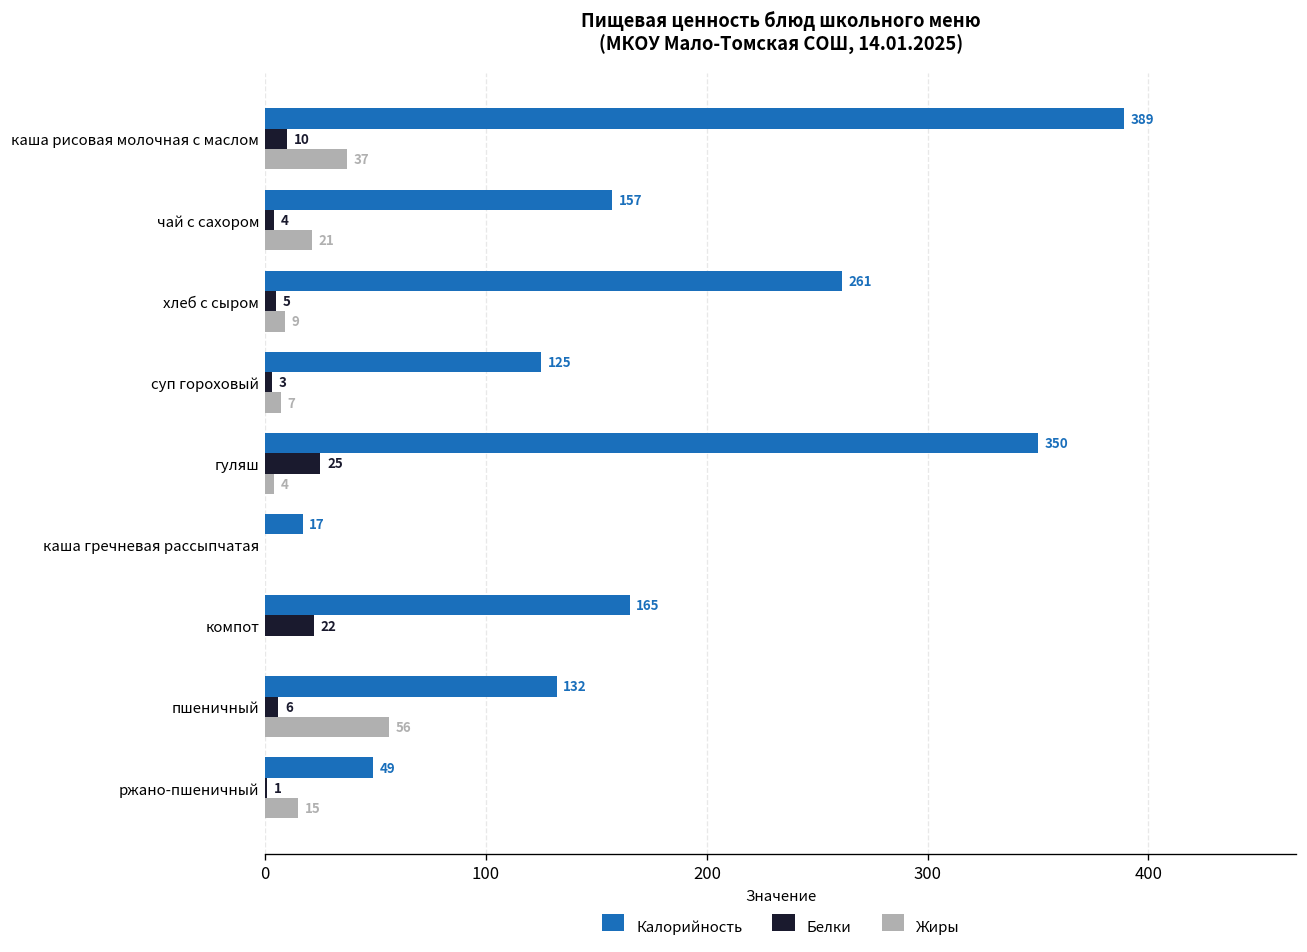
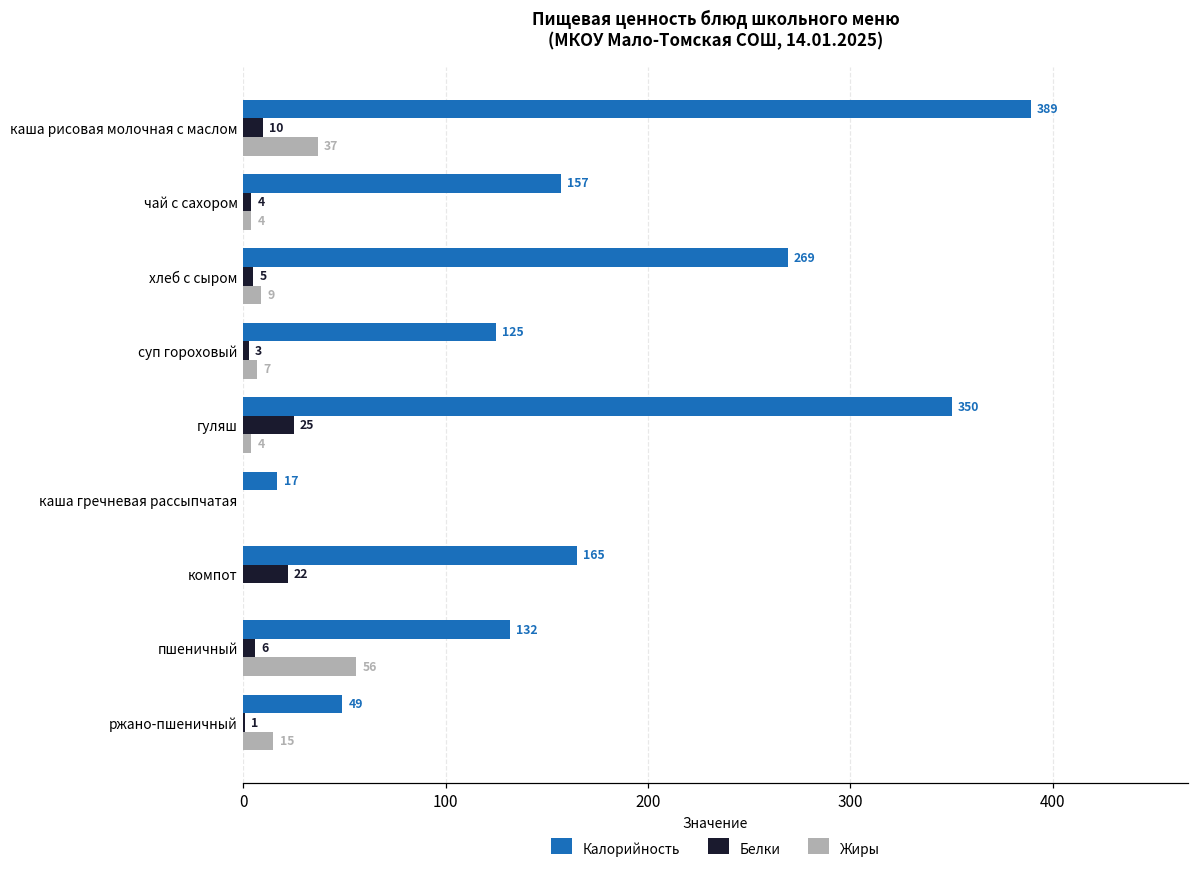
  {
    "Калорийность": {
      "каша рисовая молочная с маслом": 389,
      "чай с сахором": 157,
-     "хлеб с сыром": 261,
+     "хлеб с сыром": 269,
      "суп гороховый": 125,
      "гуляш": 350,
      "каша гречневая рассыпчатая": 17,
      "компот": 165,
      "пшеничный": 132,
      "ржано-пшеничный": 49
    },
    "Белки": {
      "каша рисовая молочная с маслом": 10,
      "чай с сахором": 4,
      "хлеб с сыром": 5,
      "суп гороховый": 3,
      "гуляш": 25,
      "компот": 22,
      "пшеничный": 6,
      "ржано-пшеничный": 1
    },
    "Жиры": {
      "каша рисовая молочная с маслом": 37,
-     "чай с сахором": 21,
+     "чай с сахором": 4,
      "хлеб с сыром": 9,
      "суп гороховый": 7,
      "гуляш": 4,
      "пшеничный": 56,
      "ржано-пшеничный": 15
    }
  }
